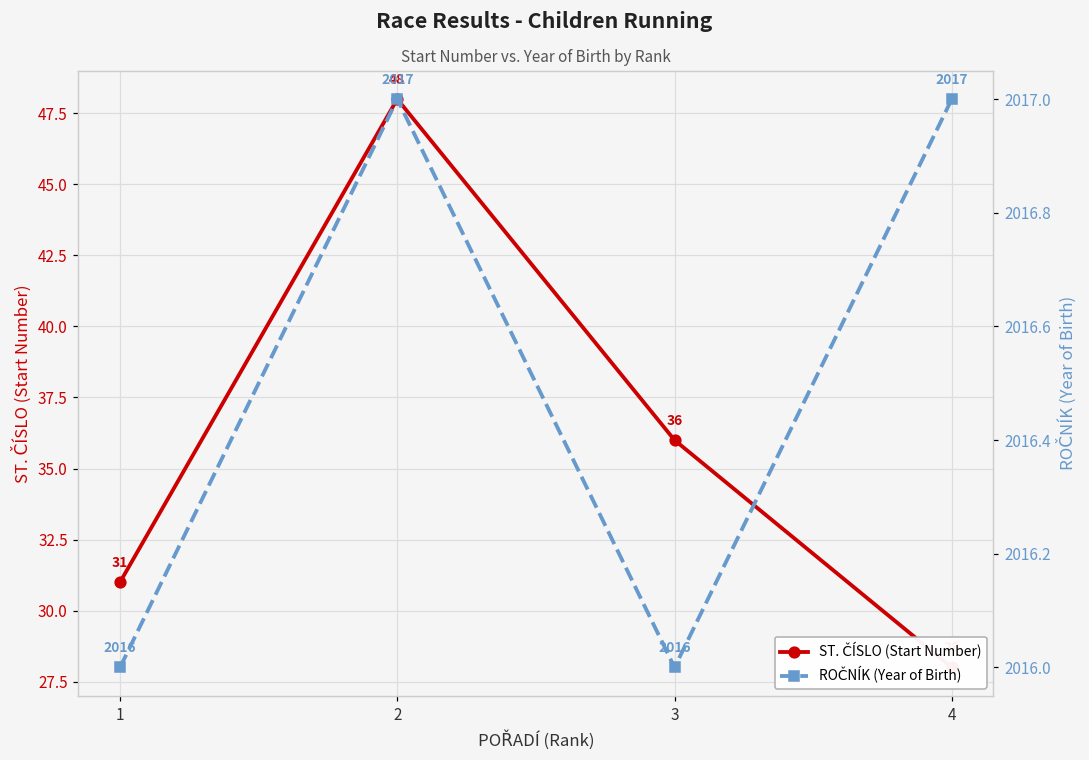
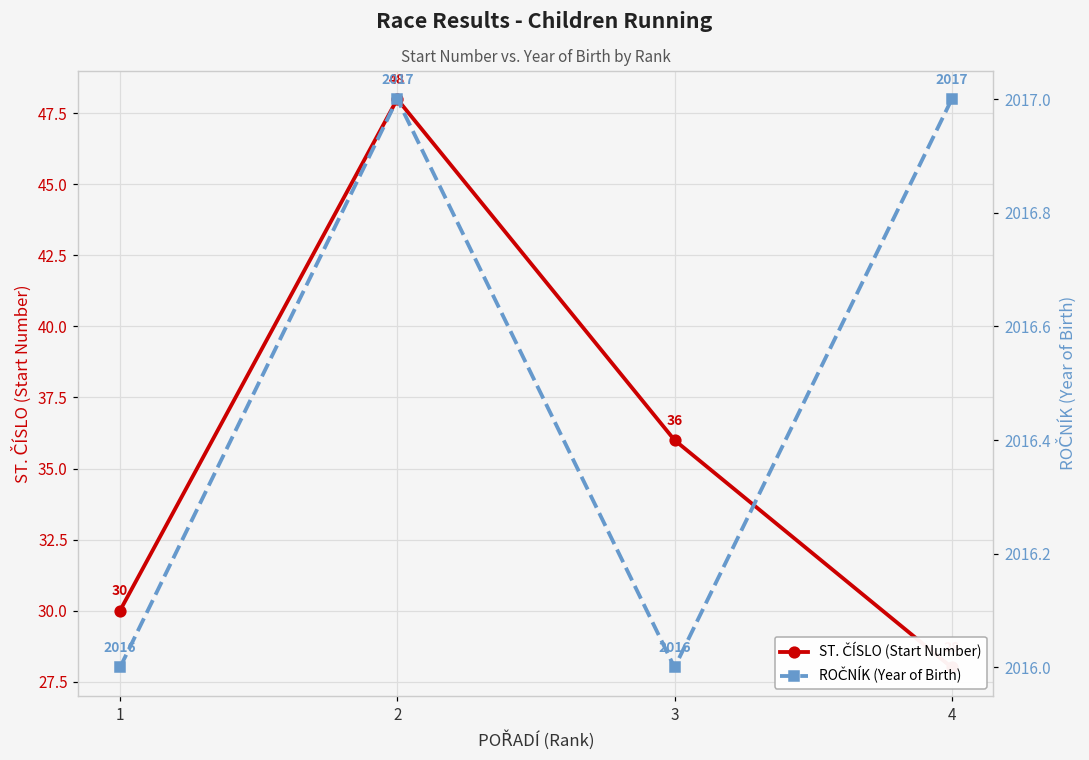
  {
    "ST. ČÍSLO (Start Number)": {
-     "1": 31,
+     "1": 30,
      "3": 36
    },
    "ROČNÍK (Year of Birth)": {
      "1": 2016,
      "3": 2016,
      "4": 2017
    }
  }
